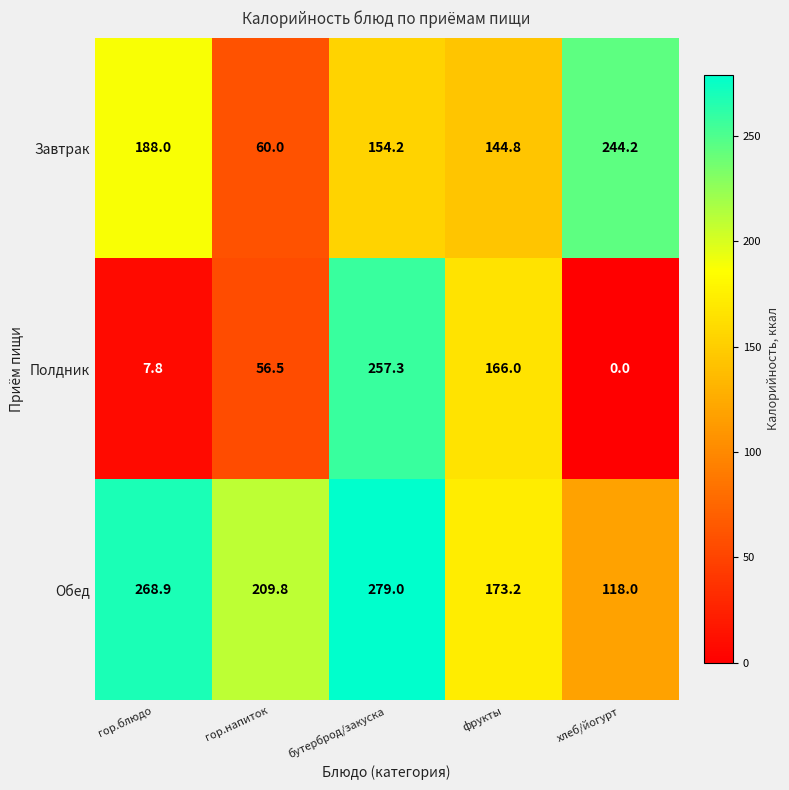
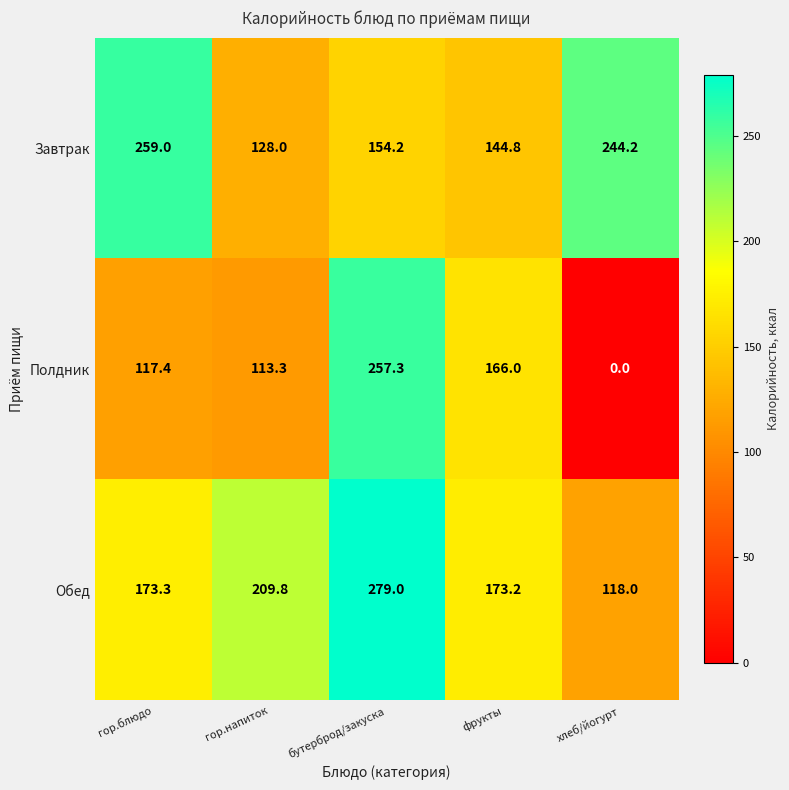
  {
    "Завтрак": {
-     "гор.блюдо": 188.0,
-     "гор.напиток": 60.0,
+     "гор.блюдо": 259.0,
+     "гор.напиток": 128.0,
      "бутерброд/закуска": 154.2,
      "фрукты": 144.8,
      "хлеб/йогурт": 244.2
    },
    "Полдник": {
-     "гор.блюдо": 7.8,
-     "гор.напиток": 56.5,
+     "гор.блюдо": 117.4,
+     "гор.напиток": 113.3,
      "бутерброд/закуска": 257.3,
      "фрукты": 166.0,
      "хлеб/йогурт": 0.0
    },
    "Обед": {
-     "гор.блюдо": 268.9,
+     "гор.блюдо": 173.3,
      "гор.напиток": 209.8,
      "бутерброд/закуска": 279.0,
      "фрукты": 173.2,
      "хлеб/йогурт": 118.0
    }
  }
